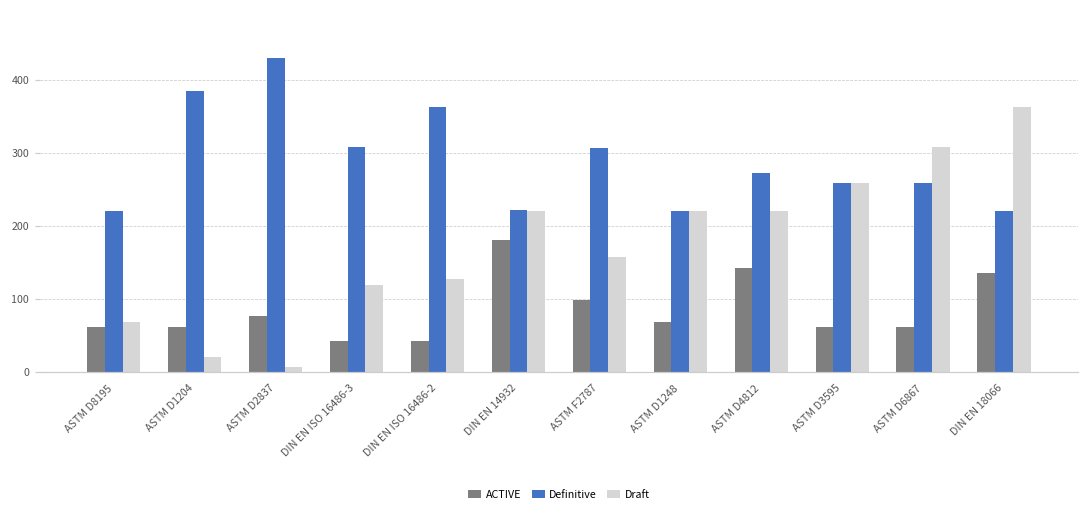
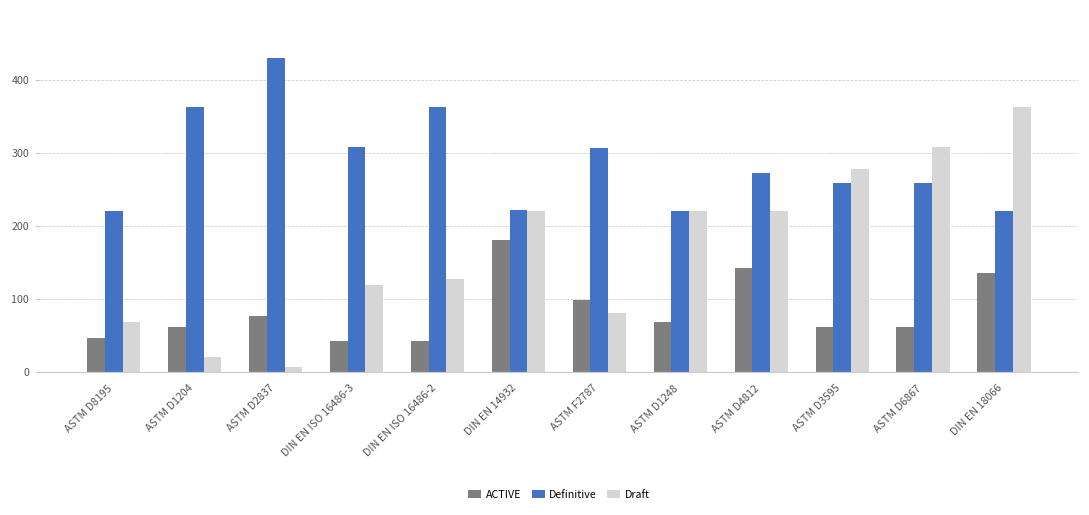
  {
    "ACTIVE": {
-     "ASTM D8195": 60,
+     "ASTM D8195": 50,
      "ASTM D1204": 60,
      "ASTM D2837": 80,
      "DIN EN ISO 16486-3": 40,
      "DIN EN ISO 16486-2": 40,
      "DIN EN 14932": 180,
      "ASTM F2787": 100,
      "ASTM D1248": 70,
      "ASTM D4812": 140,
      "ASTM D3595": 60,
      "ASTM D6867": 60,
      "DIN EN 18066": 140
    },
    "Definitive": {
      "ASTM D8195": 220,
-     "ASTM D1204": 380,
+     "ASTM D1204": 360,
      "ASTM D2837": 430,
      "DIN EN ISO 16486-3": 310,
      "DIN EN ISO 16486-2": 360,
      "DIN EN 14932": 220,
      "ASTM F2787": 310,
      "ASTM D1248": 220,
      "ASTM D4812": 270,
      "ASTM D3595": 260,
      "ASTM D6867": 260,
      "DIN EN 18066": 220
    },
    "Draft": {
      "ASTM D8195": 70,
      "ASTM D1204": 20,
      "ASTM D2837": 10,
      "DIN EN ISO 16486-3": 120,
      "DIN EN ISO 16486-2": 130,
      "DIN EN 14932": 220,
-     "ASTM F2787": 160,
+     "ASTM F2787": 80,
      "ASTM D1248": 220,
      "ASTM D4812": 220,
-     "ASTM D3595": 260,
+     "ASTM D3595": 280,
      "ASTM D6867": 310,
      "DIN EN 18066": 360
    }
  }
